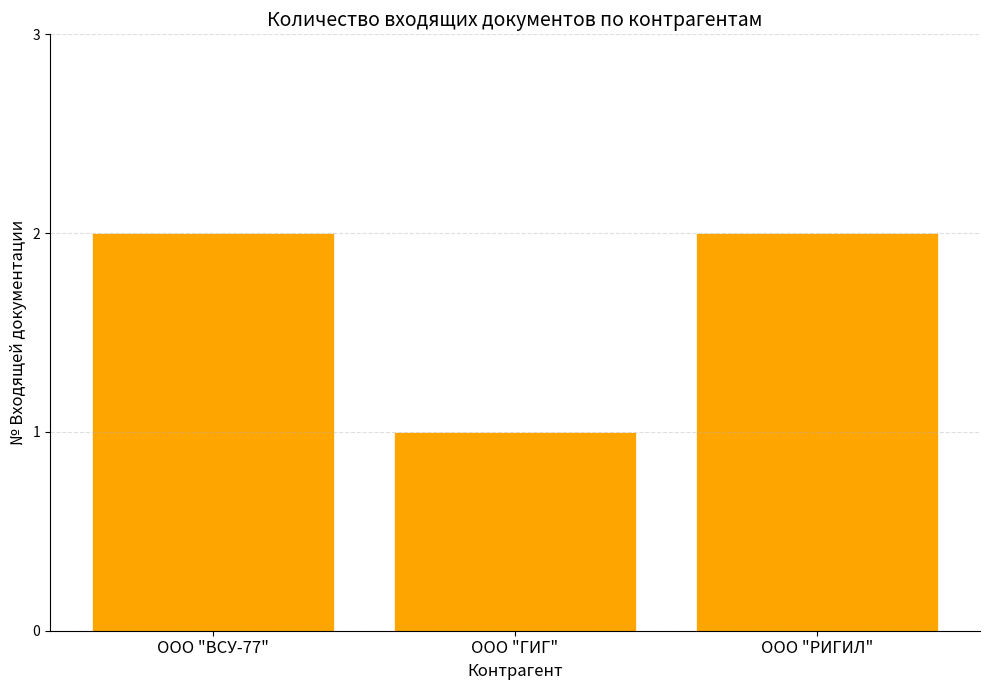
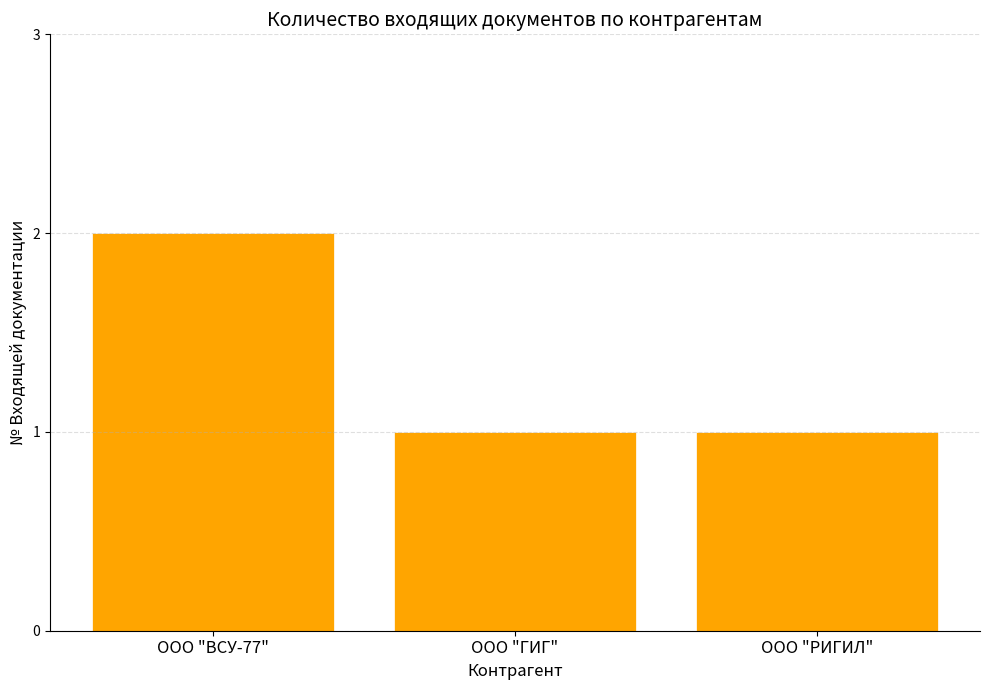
  {
    "ООО \"ВСУ-77\"": 2,
    "ООО \"ГИГ\"": 1,
-   "ООО \"РИГИЛ\"": 2
+   "ООО \"РИГИЛ\"": 1
  }
